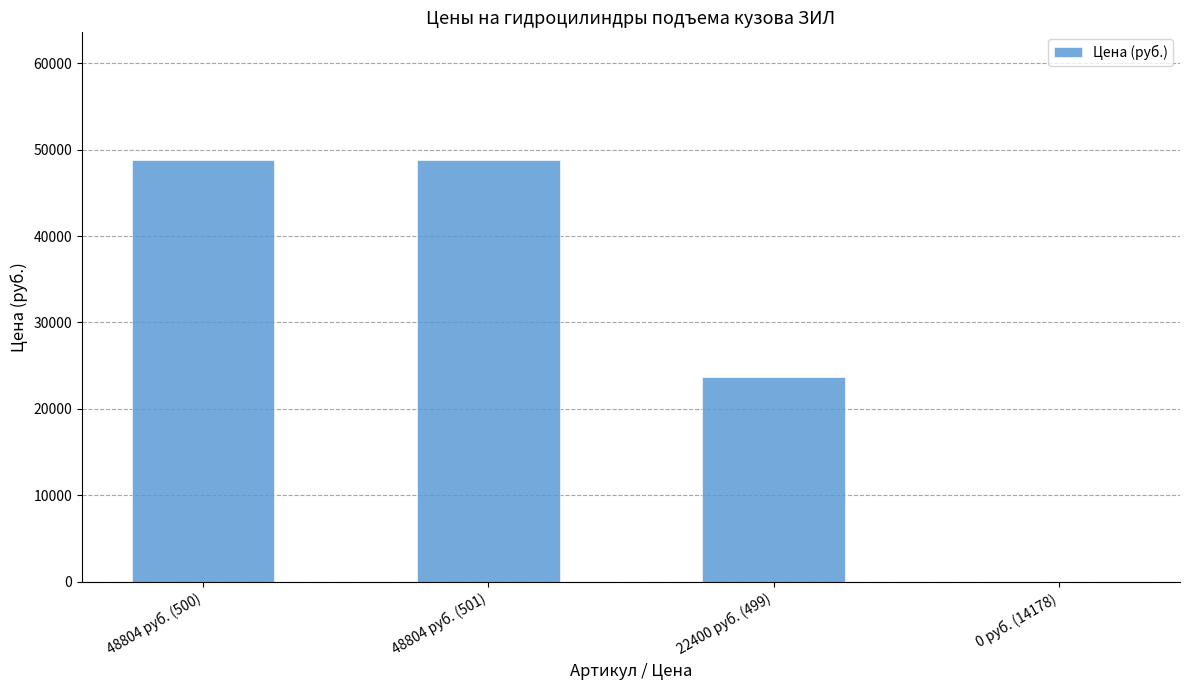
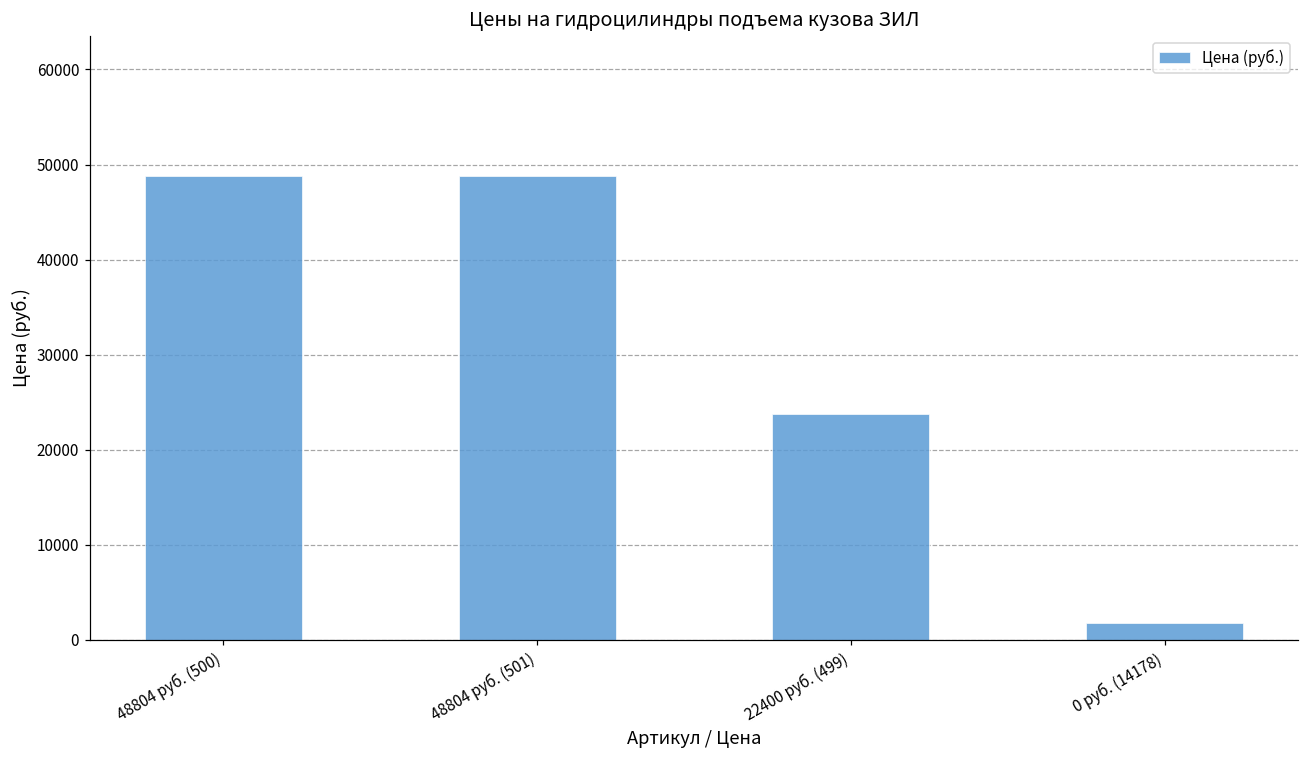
  {
    "48804 руб. (500)": 49000,
    "48804 руб. (501)": 49000,
    "22400 руб. (499)": 24000,
-   "0 руб. (14178)": 0
+   "0 руб. (14178)": 2000
  }
